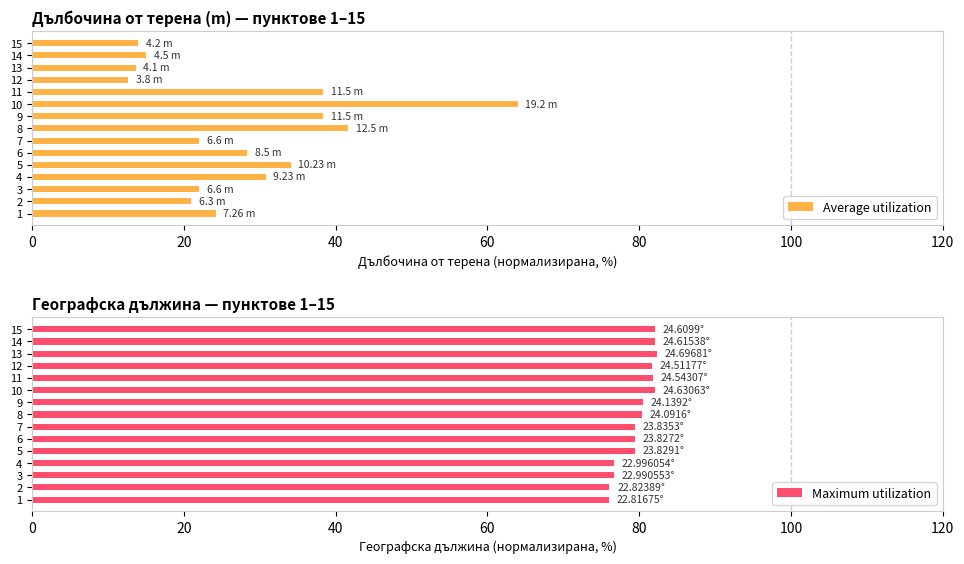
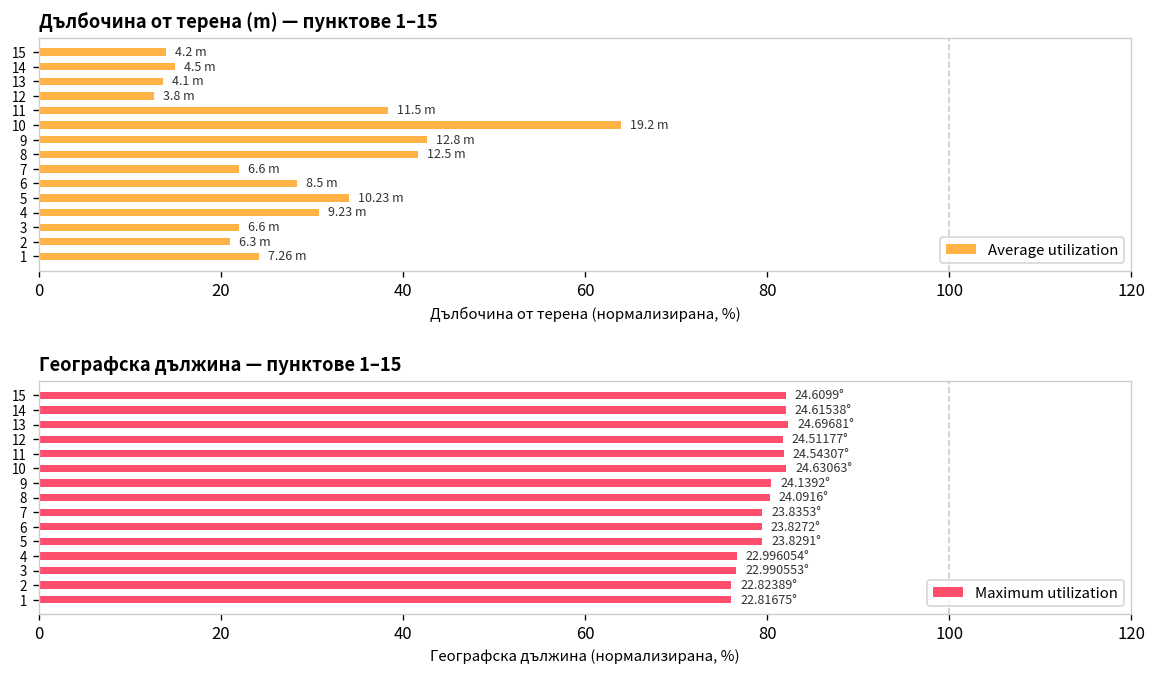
  {
    "Дълбочина от терена (m) — пунктове 1–15": {
-     "9": 11.5
+     "9": 12.8
    },
    "Географска дължина — пунктове 1–15": {
      "9": 80
    }
  }
